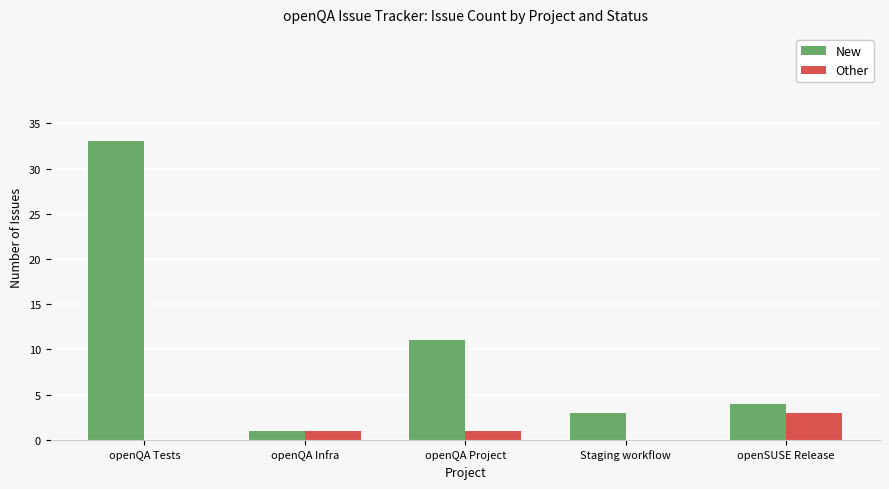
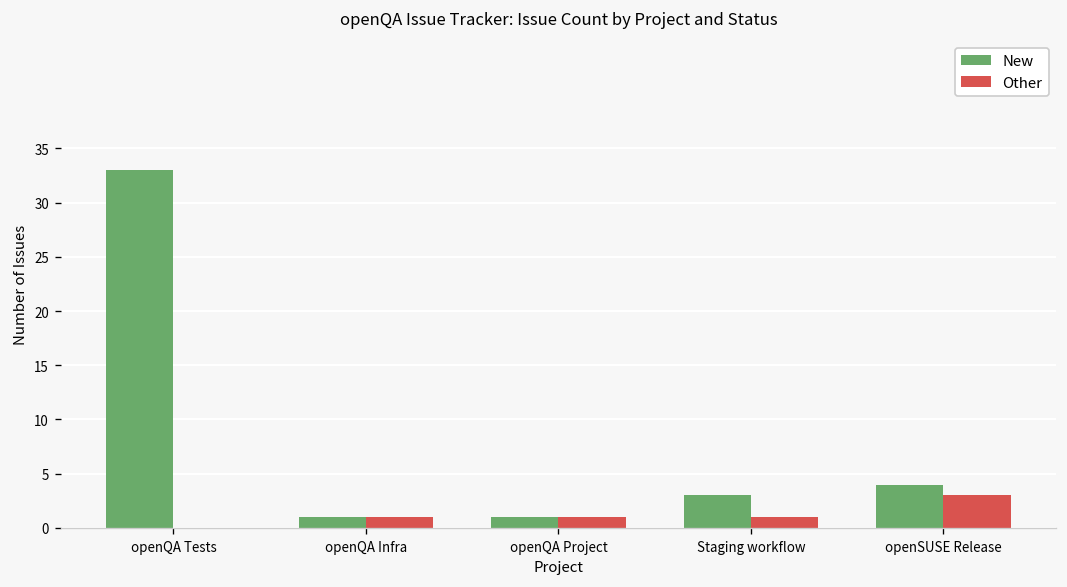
  {
    "New": {
      "openQA Tests": 33,
      "openQA Infra": 1,
-     "openQA Project": 11,
+     "openQA Project": 1,
      "Staging workflow": 3,
      "openSUSE Release": 4
    },
    "Other": {
      "openQA Tests": 0,
      "openQA Infra": 1,
      "openQA Project": 1,
-     "Staging workflow": 0,
+     "Staging workflow": 1,
      "openSUSE Release": 3
    }
  }
